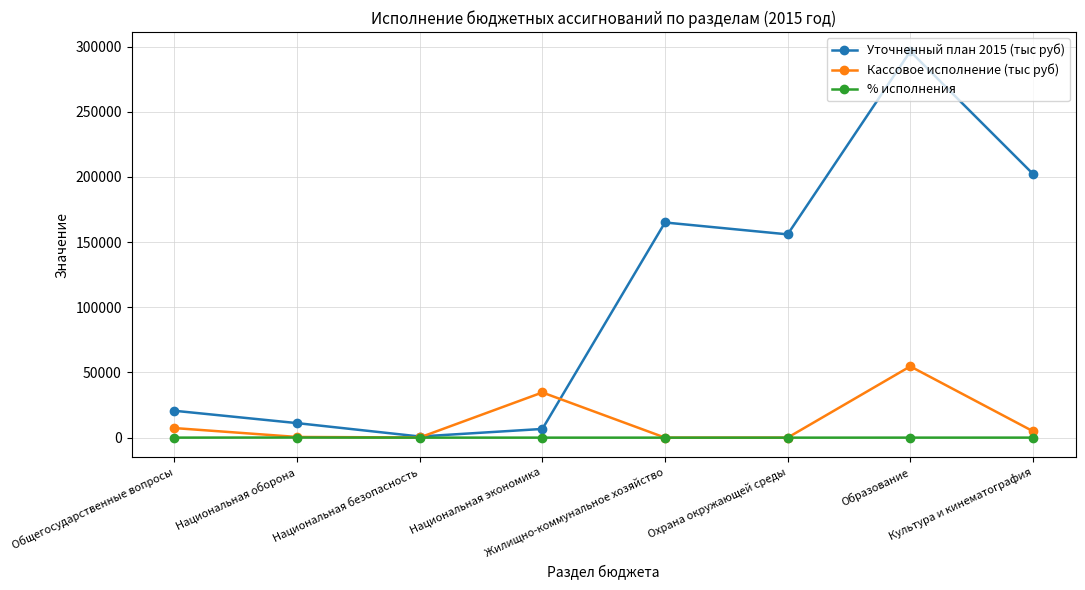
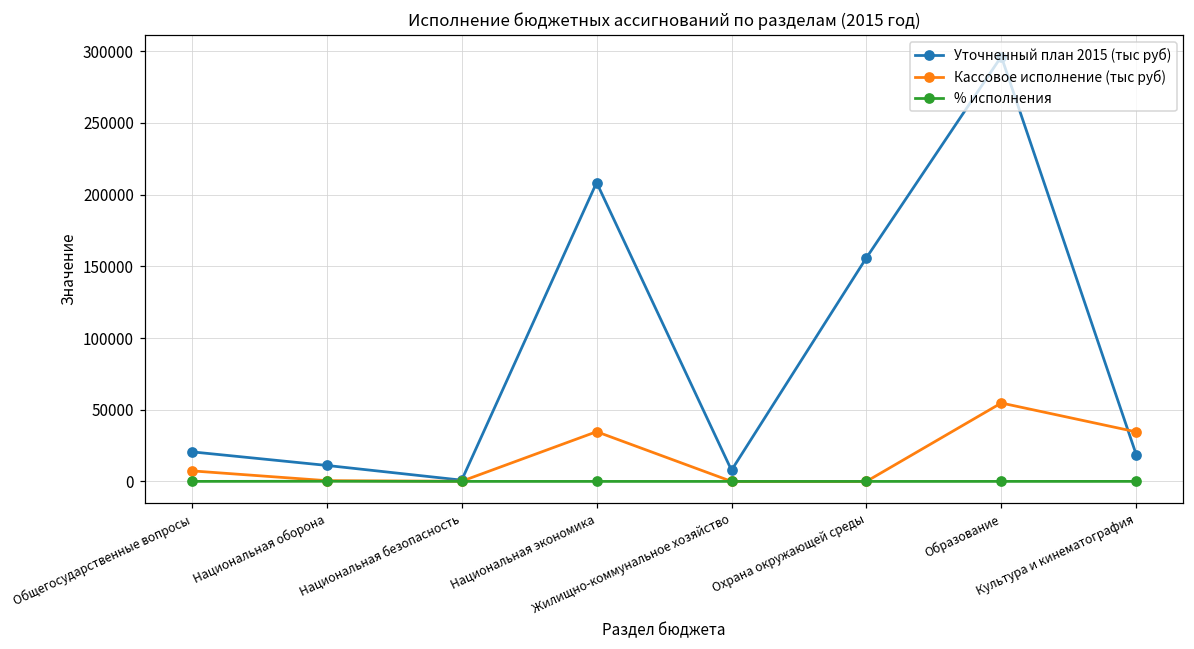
  {
    "Уточненный план 2015 (тыс руб)": {
      "Общегосударственные вопросы": 21000,
      "Национальная оборона": 11000,
-     "Национальная экономика": 7000,
-     "Жилищно-коммунальное хозяйство": 165000,
+     "Национальная экономика": 208000,
+     "Жилищно-коммунальное хозяйство": 8000,
      "Охрана окружающей среды": 156000,
-     "Культура и кинематография": 202000
+     "Культура и кинематография": 19000
    },
    "Кассовое исполнение (тыс руб)": {
      "Общегосударственные вопросы": 7000,
      "Национальная экономика": 35000,
      "Образование": 55000,
-     "Культура и кинематография": 5000
+     "Культура и кинематография": 35000
    },
    "% исполнения": {
      "Общегосударственные вопросы": 0,
      "Национальная экономика": 0,
      "Образование": 0,
      "Культура и кинематография": 0
    }
  }
